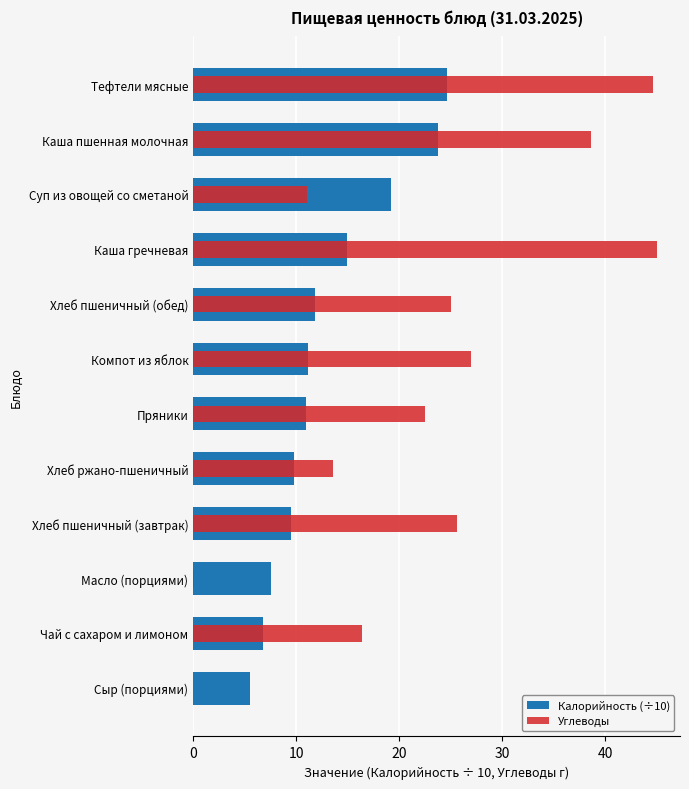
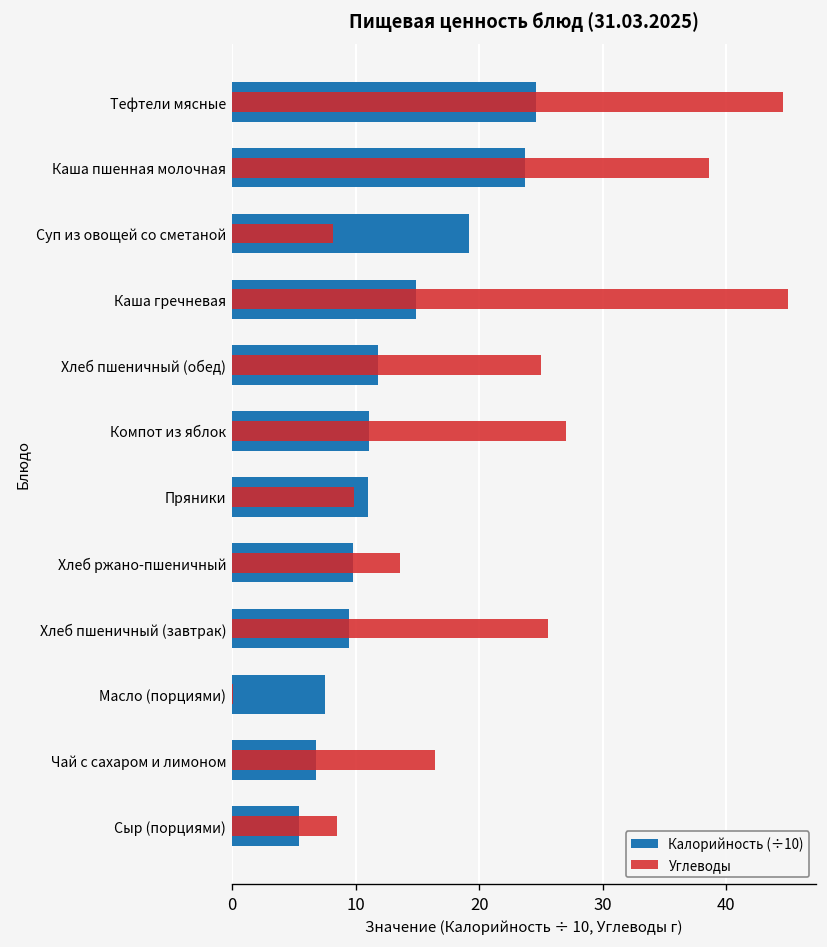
  {
    "Калорийность (÷10)": {
      "Суп из овощей со сметаной": 19.2,
      "Масло (порциями)": 7.5
    },
    "Углеводы": {
      "Тефтели мясные": 44.6,
      "Каша пшенная молочная": 38.6,
-     "Суп из овощей со сметаной": 11.0,
+     "Суп из овощей со сметаной": 8.2,
      "Каша гречневая": 45.0,
      "Хлеб пшеничный (обед)": 25.0,
      "Компот из яблок": 27.0,
-     "Пряники": 22.5,
+     "Пряники": 9.9,
      "Хлеб ржано-пшеничный": 13.6,
      "Хлеб пшеничный (завтрак)": 25.6,
      "Чай с сахаром и лимоном": 16.4,
-     "Сыр (порциями)": 0.0
+     "Сыр (порциями)": 8.5
    }
  }
